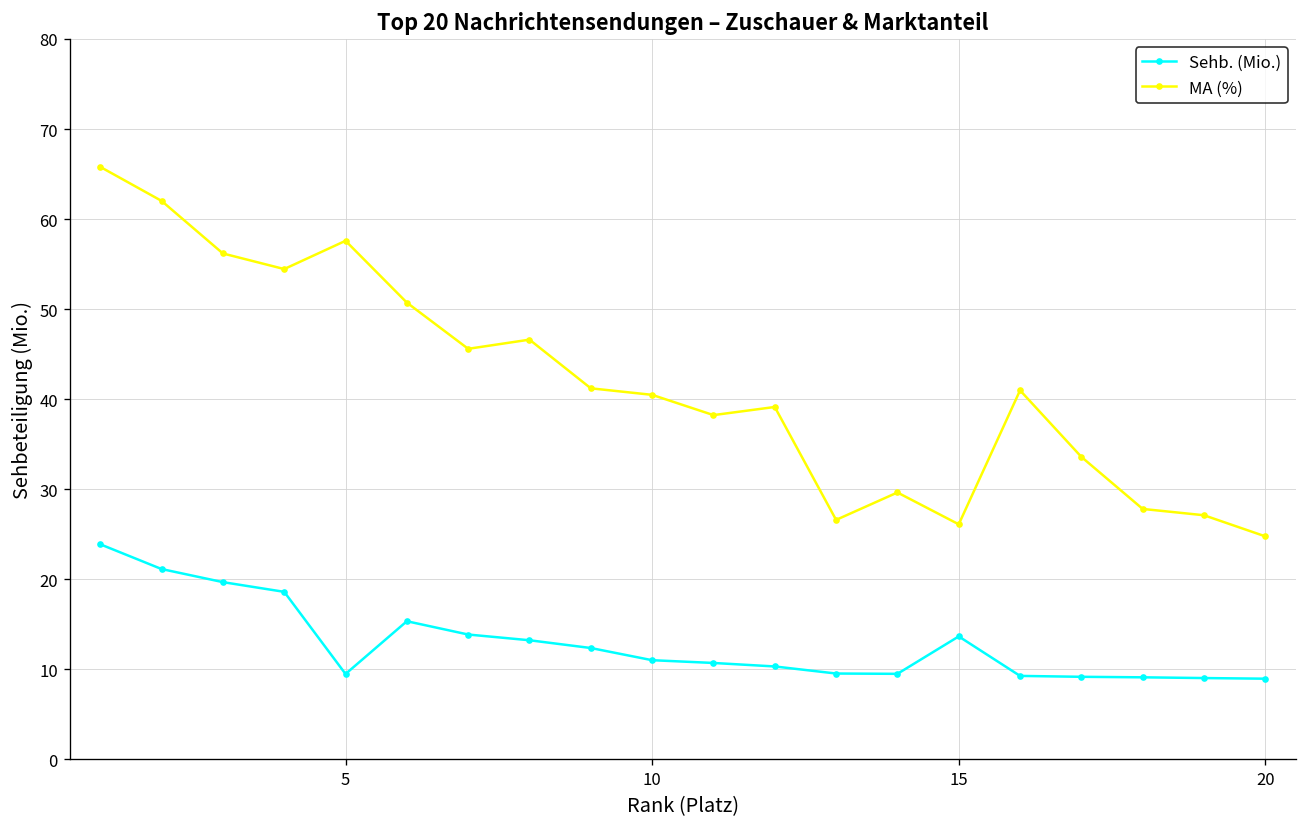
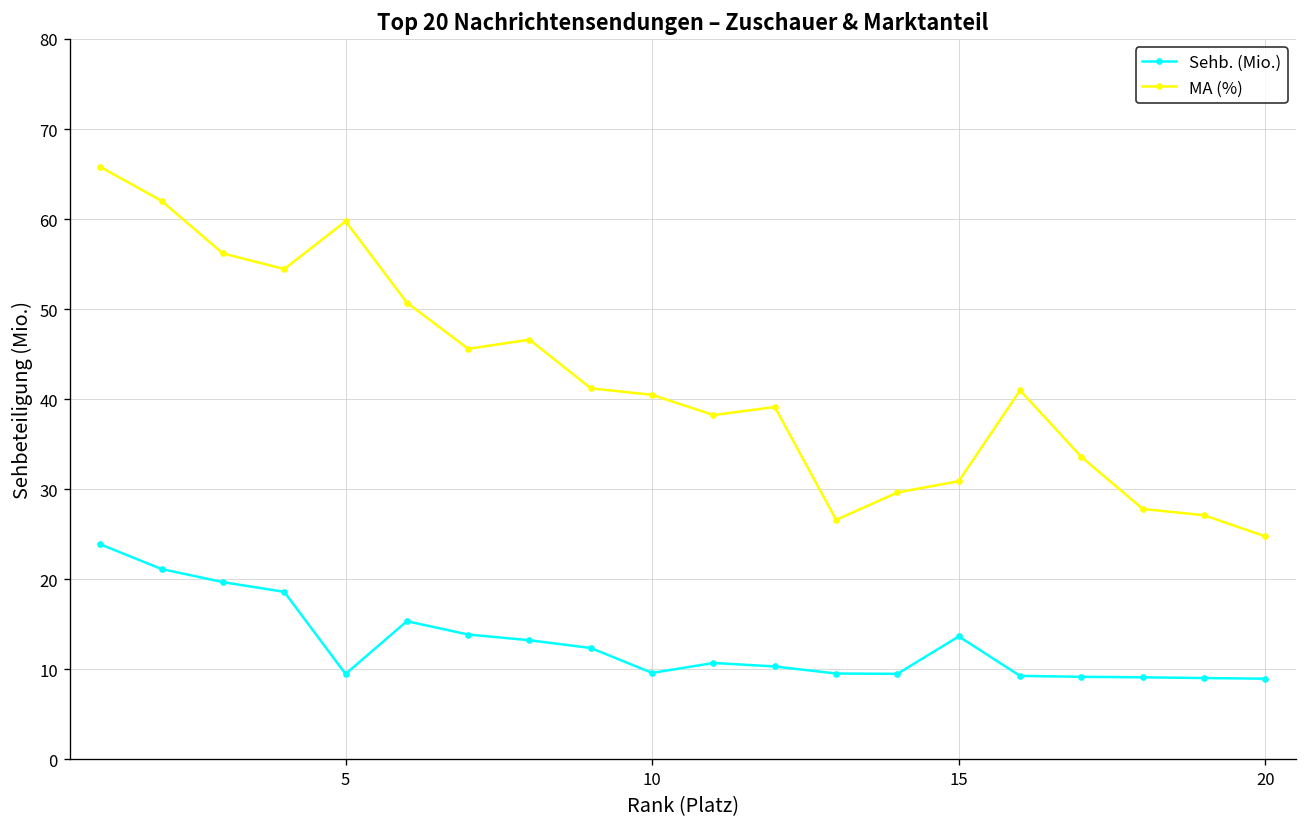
  {
    "Sehb. (Mio.)": {
      "5": 9,
-     "10": 11,
+     "10": 10,
      "15": 14,
      "20": 9
    },
    "MA (%)": {
-     "5": 58,
+     "5": 60,
      "10": 40,
-     "15": 26,
+     "15": 31,
      "20": 25
    }
  }
